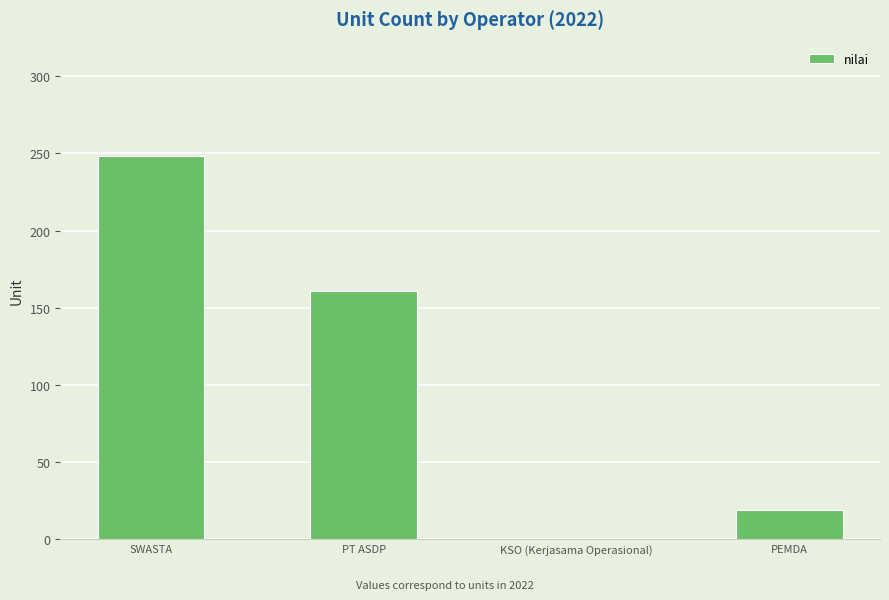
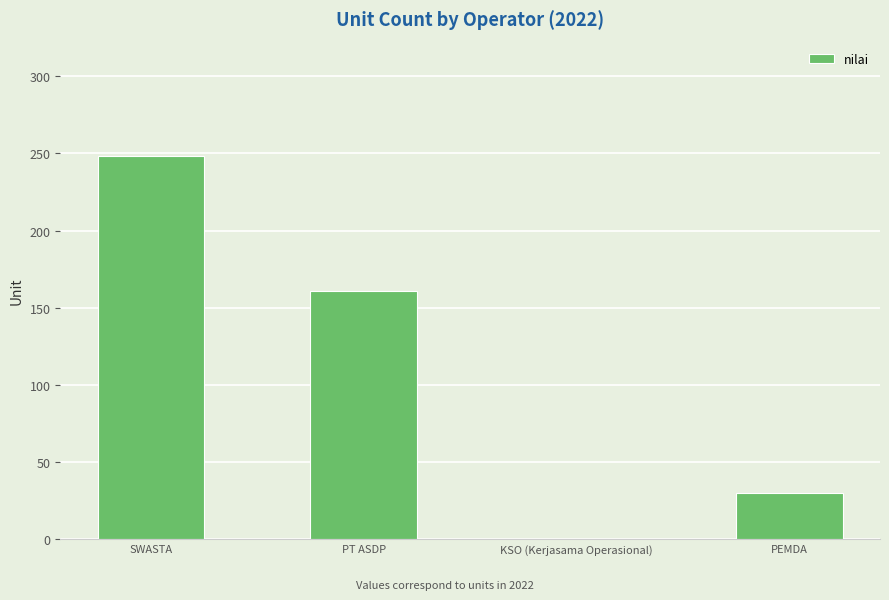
  {
    "SWASTA": 248,
    "PT ASDP": 161,
    "KSO (Kerjasama Operasional)": 0,
-   "PEMDA": 19
+   "PEMDA": 30
  }
